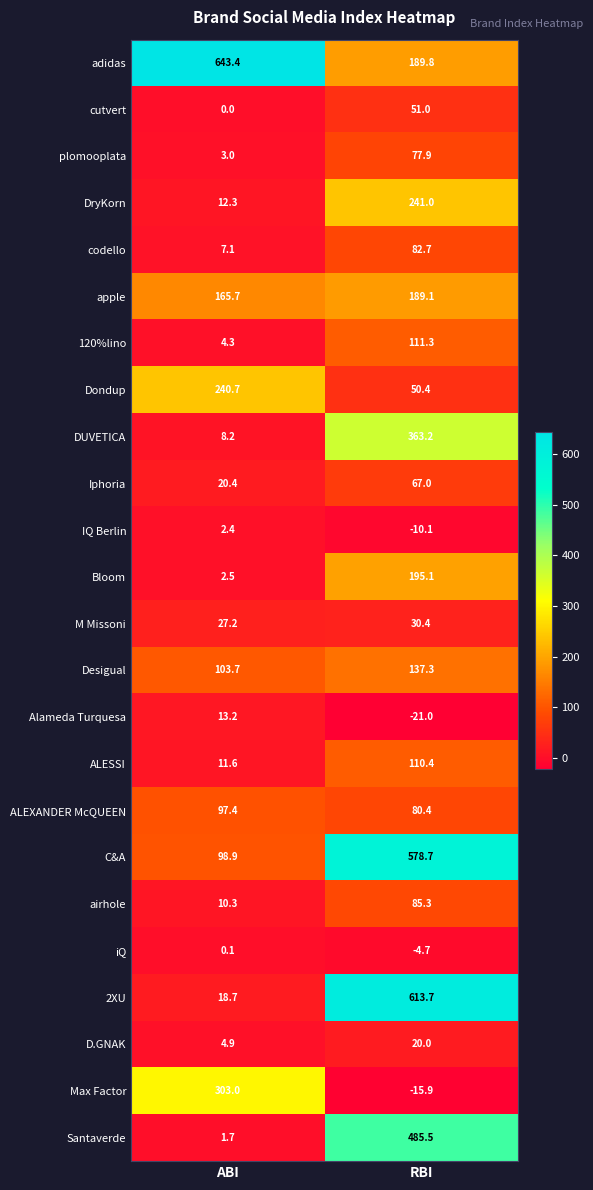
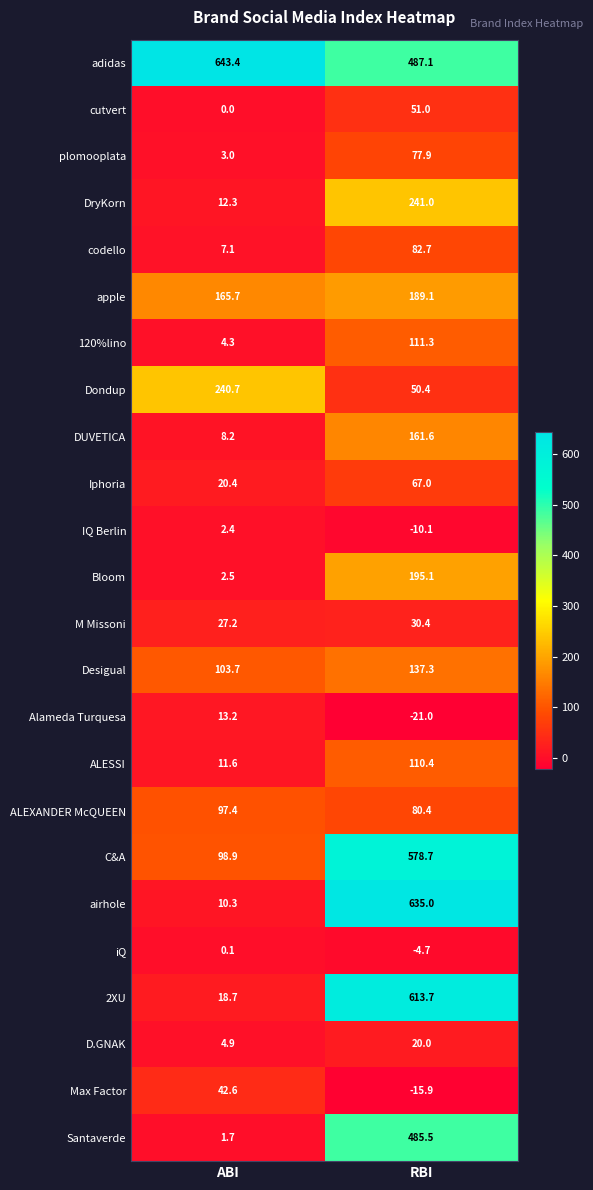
  {
    "adidas": {
      "ABI": 643.4,
-     "RBI": 189.8
+     "RBI": 487.1
    },
    "cutvert": {
      "ABI": 0.0,
      "RBI": 51.0
    },
    "plomooplata": {
      "ABI": 3.0,
      "RBI": 77.9
    },
    "DryKorn": {
      "ABI": 12.3,
      "RBI": 241.0
    },
    "codello": {
      "ABI": 7.1,
      "RBI": 82.7
    },
    "apple": {
      "ABI": 165.7,
      "RBI": 189.1
    },
    "120%lino": {
      "ABI": 4.3,
      "RBI": 111.3
    },
    "Dondup": {
      "ABI": 240.7,
      "RBI": 50.4
    },
    "DUVETICA": {
      "ABI": 8.2,
-     "RBI": 363.2
+     "RBI": 161.6
    },
    "Iphoria": {
      "ABI": 20.4,
      "RBI": 67.0
    },
    "IQ Berlin": {
      "ABI": 2.4,
      "RBI": -10.1
    },
    "Bloom": {
      "ABI": 2.5,
      "RBI": 195.1
    },
    "M Missoni": {
      "ABI": 27.2,
      "RBI": 30.4
    },
    "Desigual": {
      "ABI": 103.7,
      "RBI": 137.3
    },
    "Alameda Turquesa": {
      "ABI": 13.2,
      "RBI": -21.0
    },
    "ALESSI": {
      "ABI": 11.6,
      "RBI": 110.4
    },
    "ALEXANDER McQUEEN": {
      "ABI": 97.4,
      "RBI": 80.4
    },
    "C&A": {
      "ABI": 98.9,
      "RBI": 578.7
    },
    "airhole": {
      "ABI": 10.3,
-     "RBI": 85.3
+     "RBI": 635.0
    },
    "iQ": {
      "ABI": 0.1,
      "RBI": -4.7
    },
    "2XU": {
      "ABI": 18.7,
      "RBI": 613.7
    },
    "D.GNAK": {
      "ABI": 4.9,
      "RBI": 20.0
    },
    "Max Factor": {
-     "ABI": 303.0,
+     "ABI": 42.6,
      "RBI": -15.9
    },
    "Santaverde": {
      "ABI": 1.7,
      "RBI": 485.5
    }
  }
